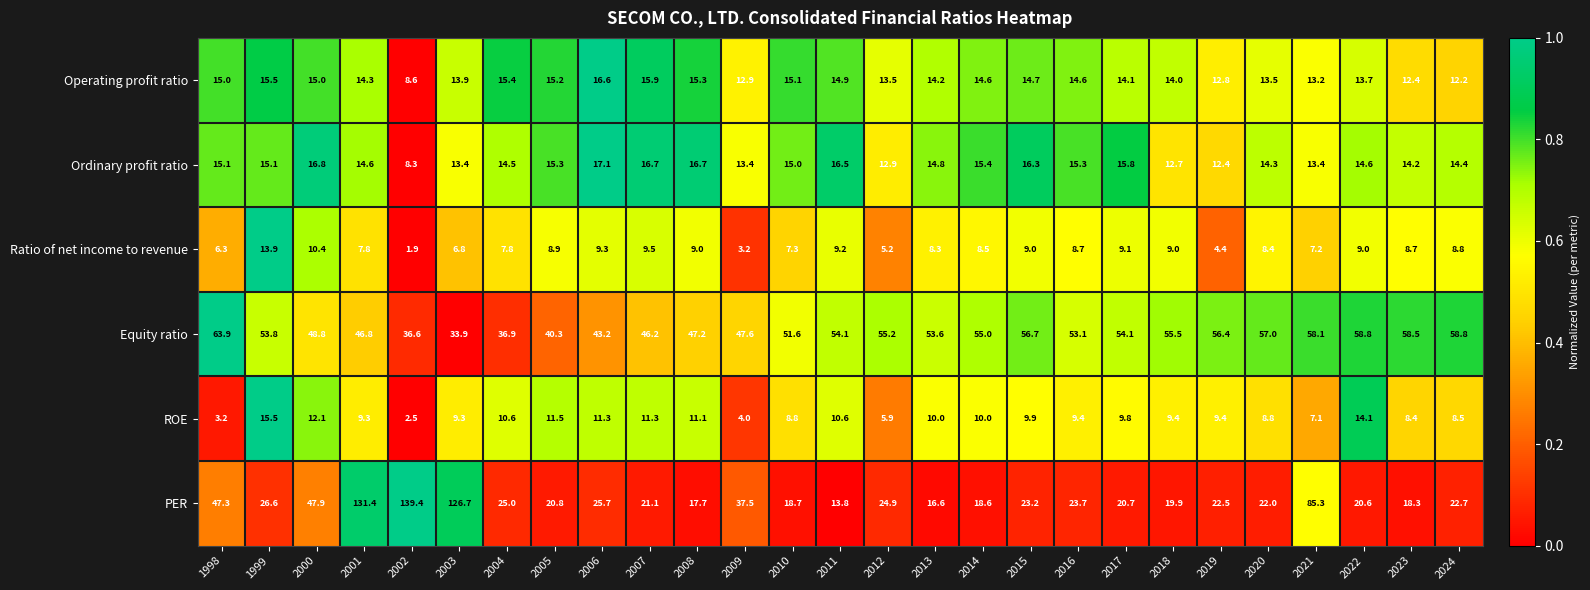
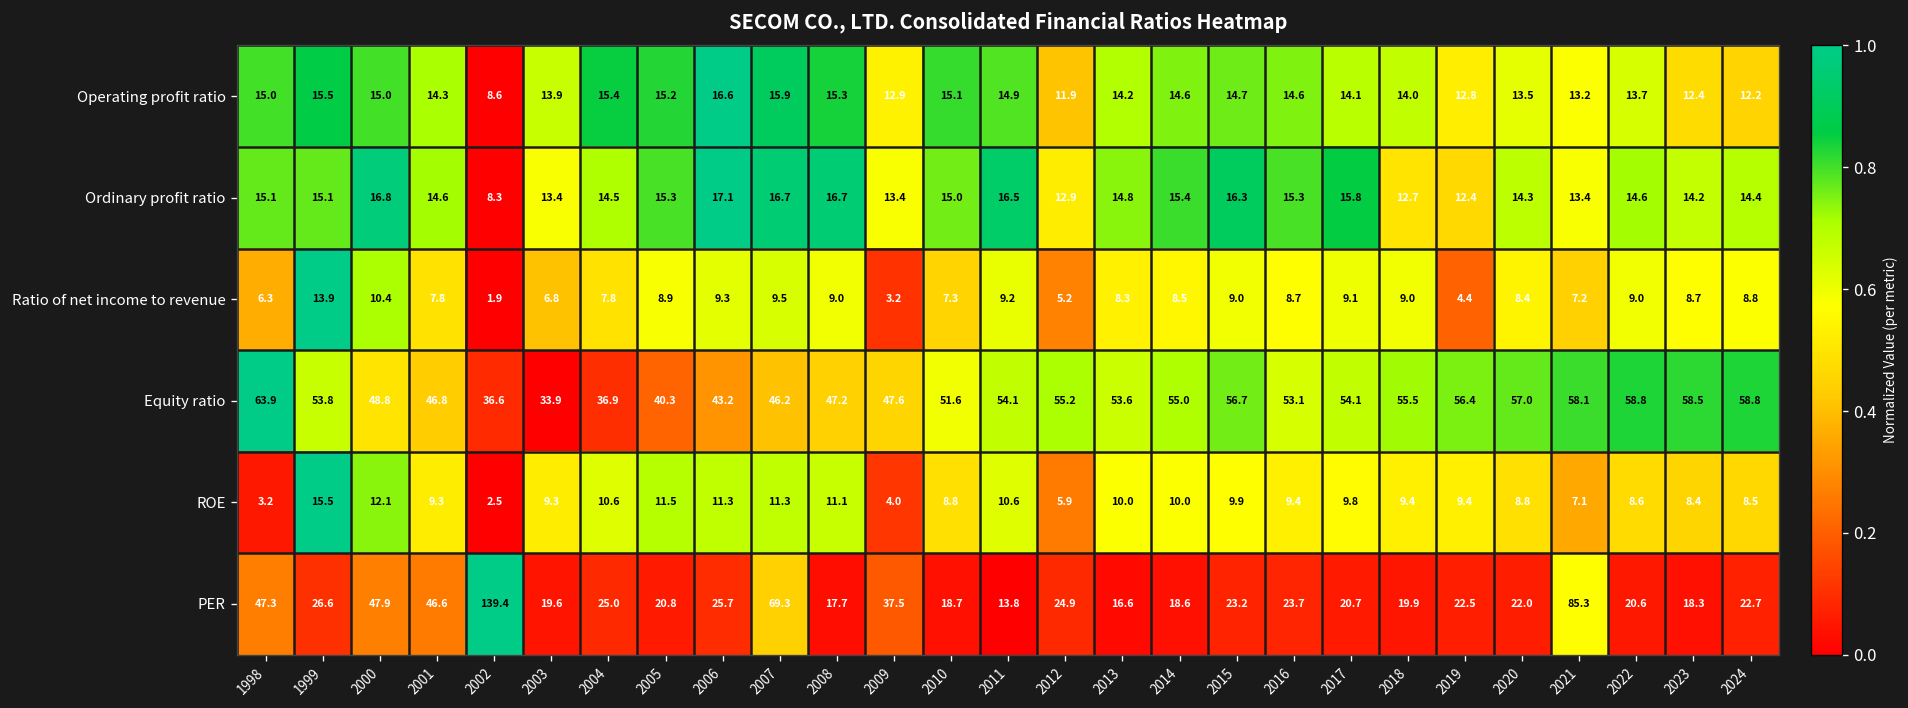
  {
    "Operating profit ratio": {
      "1998": 15.0,
      "1999": 15.5,
      "2000": 15.0,
      "2001": 14.3,
      "2002": 8.6,
      "2003": 13.9,
      "2004": 15.4,
      "2005": 15.2,
      "2006": 16.6,
      "2007": 15.9,
      "2008": 15.3,
      "2009": 12.9,
      "2010": 15.1,
      "2011": 14.9,
-     "2012": 13.5,
+     "2012": 11.9,
      "2013": 14.2,
      "2014": 14.6,
      "2015": 14.7,
      "2016": 14.6,
      "2017": 14.1,
      "2018": 14.0,
      "2019": 12.8,
      "2020": 13.5,
      "2021": 13.2,
      "2022": 13.7,
      "2023": 12.4,
      "2024": 12.2
    },
    "Ordinary profit ratio": {
      "1998": 15.1,
      "1999": 15.1,
      "2000": 16.8,
      "2001": 14.6,
      "2002": 8.3,
      "2003": 13.4,
      "2004": 14.5,
      "2005": 15.3,
      "2006": 17.1,
      "2007": 16.7,
      "2008": 16.7,
      "2009": 13.4,
      "2010": 15.0,
      "2011": 16.5,
      "2012": 12.9,
      "2013": 14.8,
      "2014": 15.4,
      "2015": 16.3,
      "2016": 15.3,
      "2017": 15.8,
      "2018": 12.7,
      "2019": 12.4,
      "2020": 14.3,
      "2021": 13.4,
      "2022": 14.6,
      "2023": 14.2,
      "2024": 14.4
    },
    "Ratio of net income to revenue": {
      "1998": 6.3,
      "1999": 13.9,
      "2000": 10.4,
      "2001": 7.8,
      "2002": 1.9,
      "2003": 6.8,
      "2004": 7.8,
      "2005": 8.9,
      "2006": 9.3,
      "2007": 9.5,
      "2008": 9.0,
      "2009": 3.2,
      "2010": 7.3,
      "2011": 9.2,
      "2012": 5.2,
      "2013": 8.3,
      "2014": 8.5,
      "2015": 9.0,
      "2016": 8.7,
      "2017": 9.1,
      "2018": 9.0,
      "2019": 4.4,
      "2020": 8.4,
      "2021": 7.2,
      "2022": 9.0,
      "2023": 8.7,
      "2024": 8.8
    },
    "Equity ratio": {
      "1998": 63.9,
      "1999": 53.8,
      "2000": 48.8,
      "2001": 46.8,
      "2002": 36.6,
      "2003": 33.9,
      "2004": 36.9,
      "2005": 40.3,
      "2006": 43.2,
      "2007": 46.2,
      "2008": 47.2,
      "2009": 47.6,
      "2010": 51.6,
      "2011": 54.1,
      "2012": 55.2,
      "2013": 53.6,
      "2014": 55.0,
      "2015": 56.7,
      "2016": 53.1,
      "2017": 54.1,
      "2018": 55.5,
      "2019": 56.4,
      "2020": 57.0,
      "2021": 58.1,
      "2022": 58.8,
      "2023": 58.5,
      "2024": 58.8
    },
    "ROE": {
      "1998": 3.2,
      "1999": 15.5,
      "2000": 12.1,
      "2001": 9.3,
      "2002": 2.5,
      "2003": 9.3,
      "2004": 10.6,
      "2005": 11.5,
      "2006": 11.3,
      "2007": 11.3,
      "2008": 11.1,
      "2009": 4.0,
      "2010": 8.8,
      "2011": 10.6,
      "2012": 5.9,
      "2013": 10.0,
      "2014": 10.0,
      "2015": 9.9,
      "2016": 9.4,
      "2017": 9.8,
      "2018": 9.4,
      "2019": 9.4,
      "2020": 8.8,
      "2021": 7.1,
-     "2022": 14.1,
+     "2022": 8.6,
      "2023": 8.4,
      "2024": 8.5
    },
    "PER": {
      "1998": 47.3,
      "1999": 26.6,
      "2000": 47.9,
-     "2001": 131.4,
+     "2001": 46.6,
      "2002": 139.4,
-     "2003": 126.7,
+     "2003": 19.6,
      "2004": 25.0,
      "2005": 20.8,
      "2006": 25.7,
-     "2007": 21.1,
+     "2007": 69.3,
      "2008": 17.7,
      "2009": 37.5,
      "2010": 18.7,
      "2011": 13.8,
      "2012": 24.9,
      "2013": 16.6,
      "2014": 18.6,
      "2015": 23.2,
      "2016": 23.7,
      "2017": 20.7,
      "2018": 19.9,
      "2019": 22.5,
      "2020": 22.0,
      "2021": 85.3,
      "2022": 20.6,
      "2023": 18.3,
      "2024": 22.7
    }
  }
